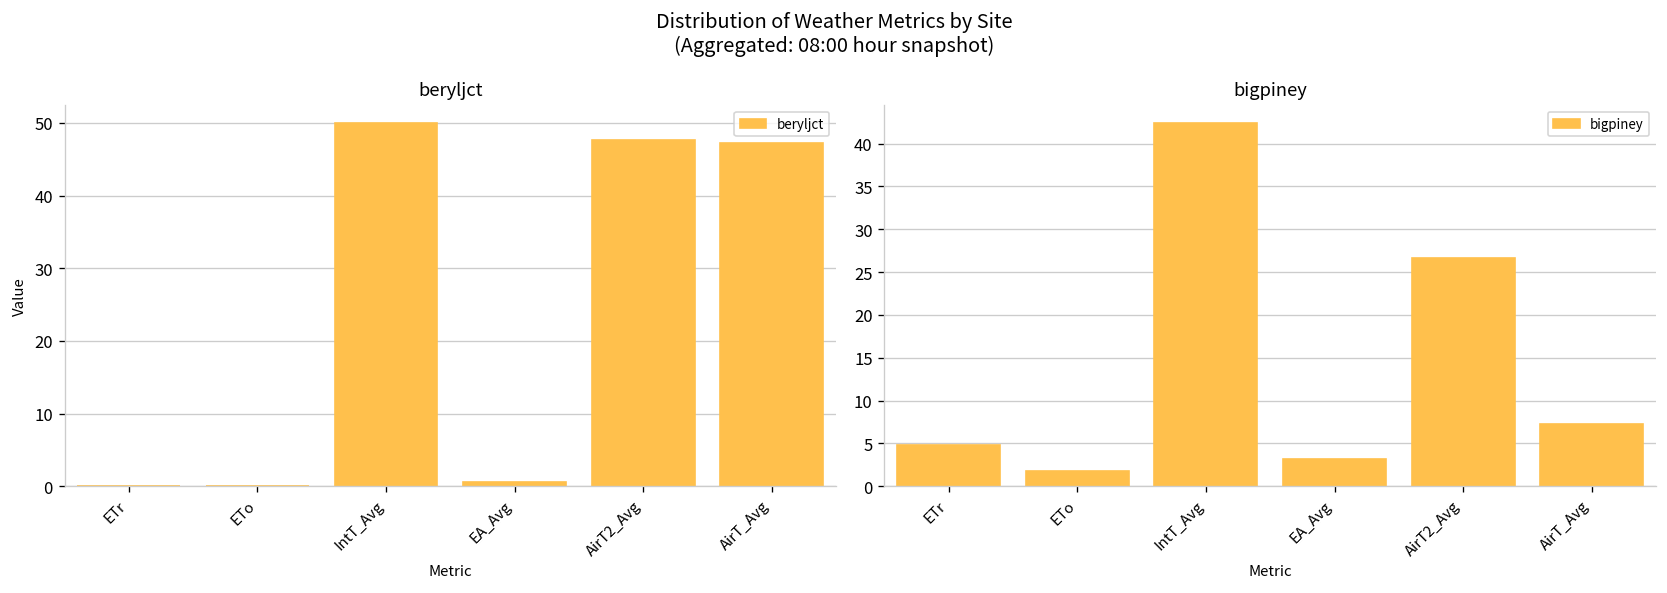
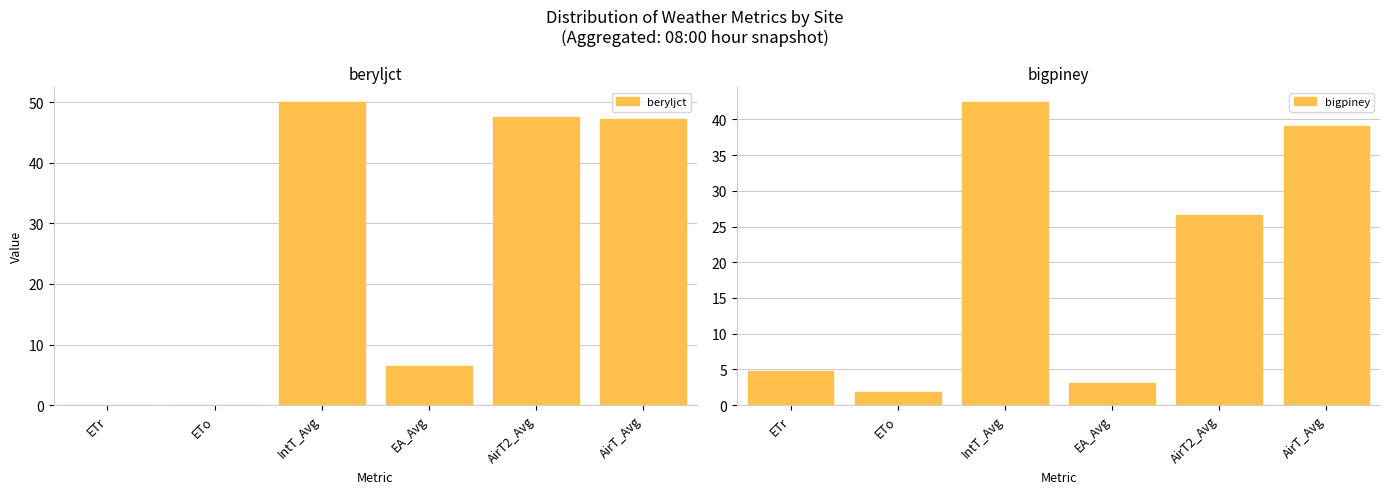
  {
    "beryljct": {
      "IntT_Avg": 50,
-     "EA_Avg": 1,
+     "EA_Avg": 6,
      "AirT2_Avg": 48,
      "AirT_Avg": 47
    },
    "bigpiney": {
      "ETr": 5,
      "ETo": 2,
      "IntT_Avg": 42,
      "EA_Avg": 3,
      "AirT2_Avg": 27,
-     "AirT_Avg": 7
+     "AirT_Avg": 39
    }
  }
